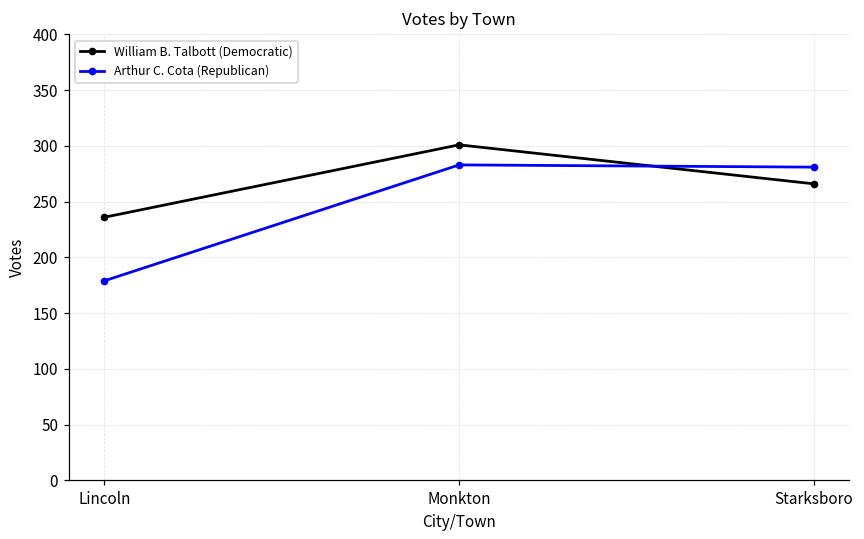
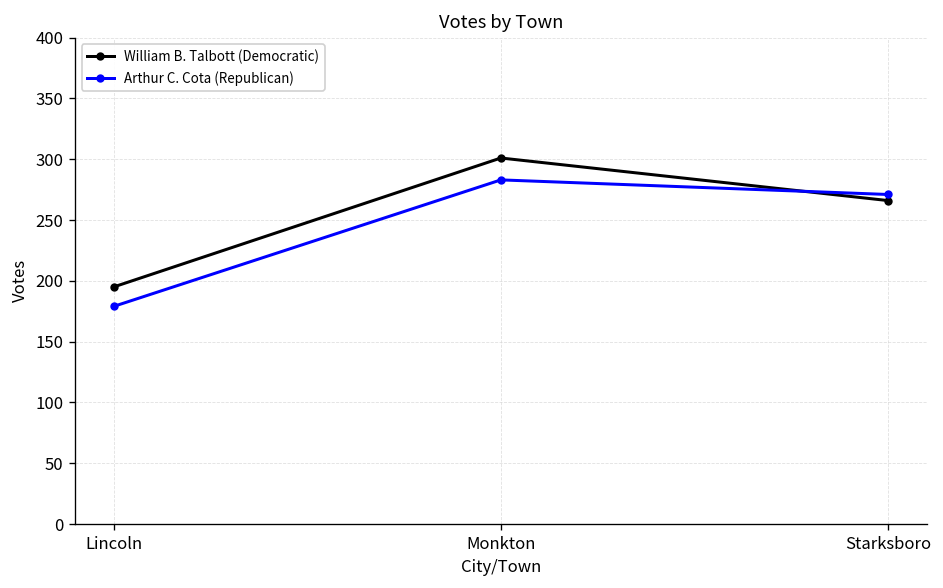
  {
    "William B. Talbott (Democratic)": {
-     "Lincoln": 236,
+     "Lincoln": 195,
      "Monkton": 301,
      "Starksboro": 266
    },
    "Arthur C. Cota (Republican)": {
      "Lincoln": 179,
      "Monkton": 283,
-     "Starksboro": 281
+     "Starksboro": 271
    }
  }
